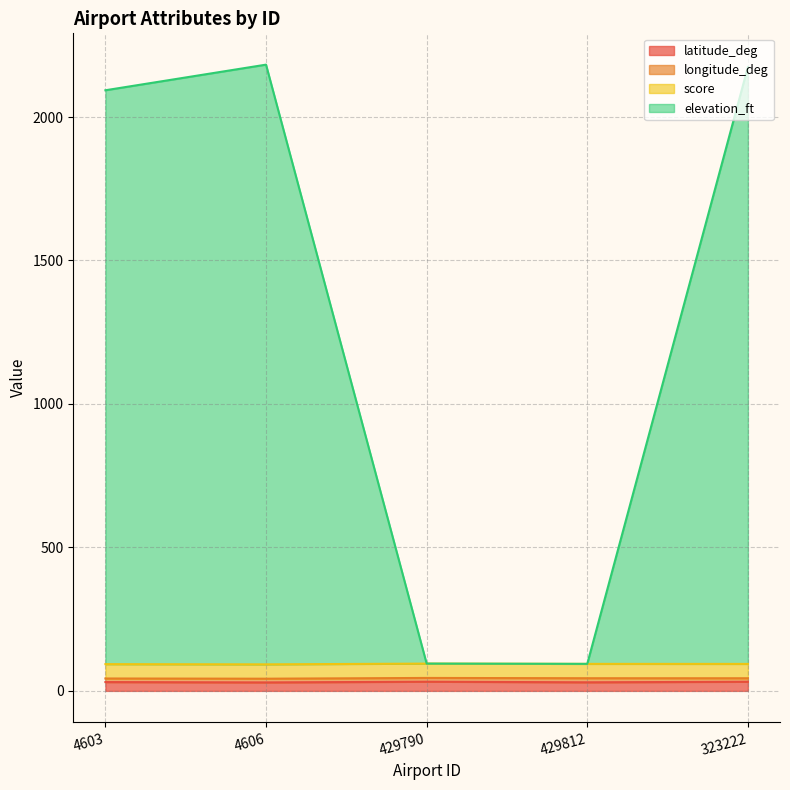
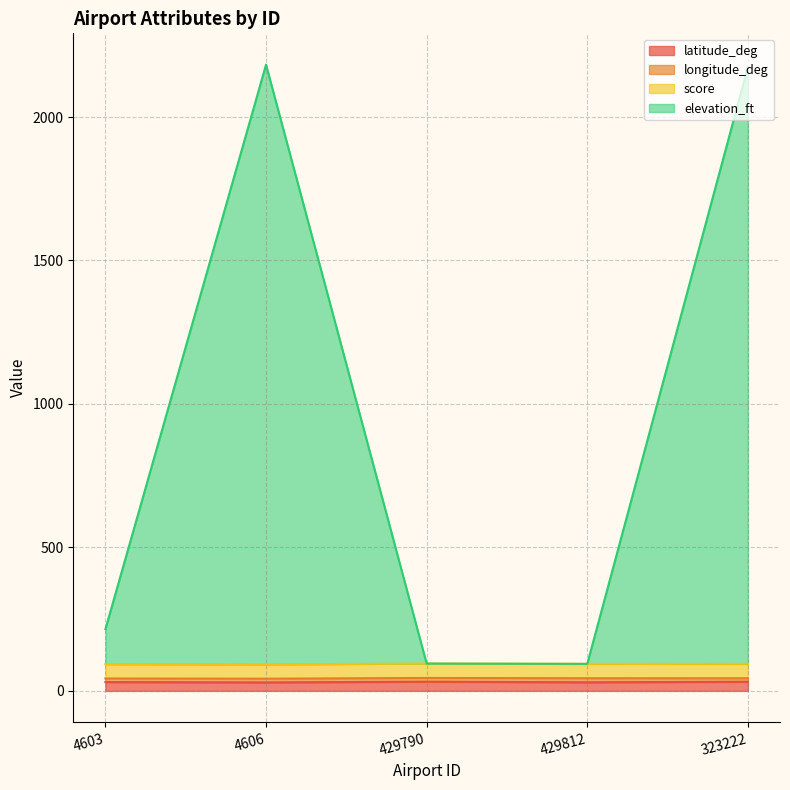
  {
    "score": {
      "4603": 50,
      "4606": 50,
      "323222": 50
    },
    "elevation_ft": {
-     "4603": 2000,
+     "4603": 120,
      "4606": 2090
    }
  }
